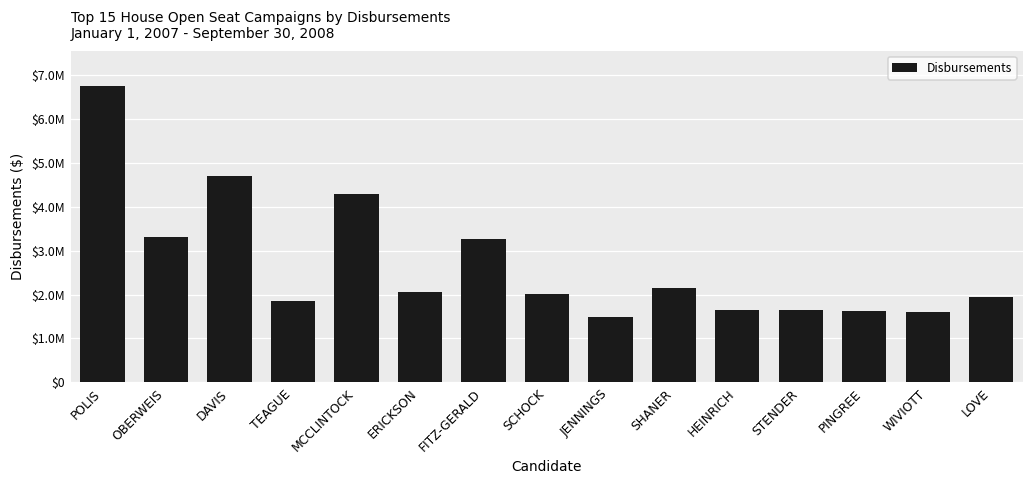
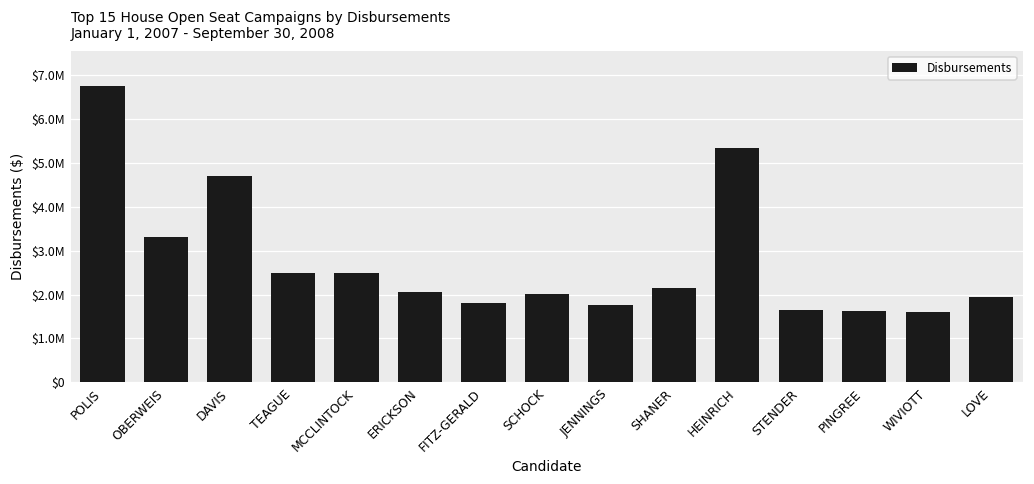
  {
    "POLIS": "$6700000",
    "OBERWEIS": "$3300000",
    "DAVIS": "$4700000",
-   "TEAGUE": "$1800000",
-   "MCCLINTOCK": "$4300000",
+   "TEAGUE": "$2500000",
+   "MCCLINTOCK": "$2500000",
    "ERICKSON": "$2100000",
-   "FITZ-GERALD": "$3300000",
+   "FITZ-GERALD": "$1800000",
    "SCHOCK": "$2000000",
-   "JENNINGS": "$1500000",
+   "JENNINGS": "$1800000",
    "SHANER": "$2200000",
-   "HEINRICH": "$1700000",
+   "HEINRICH": "$5400000",
    "STENDER": "$1600000",
    "PINGREE": "$1600000",
    "WIVIOTT": "$1600000",
    "LOVE": "$1900000"
  }
